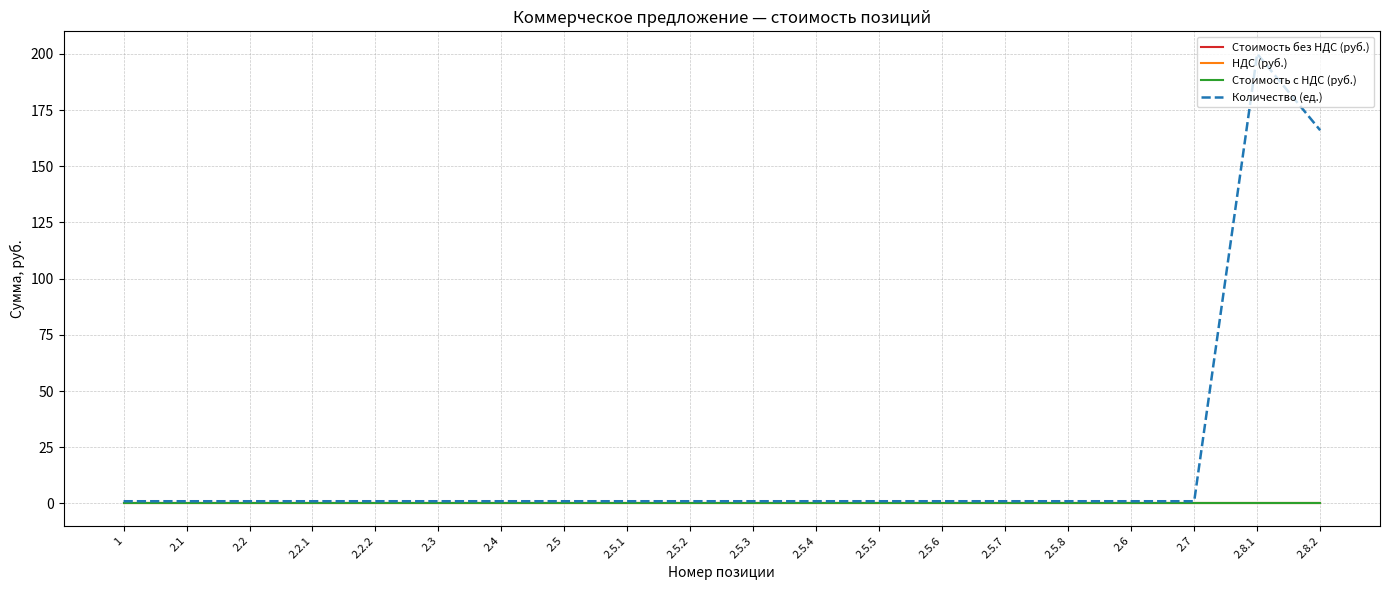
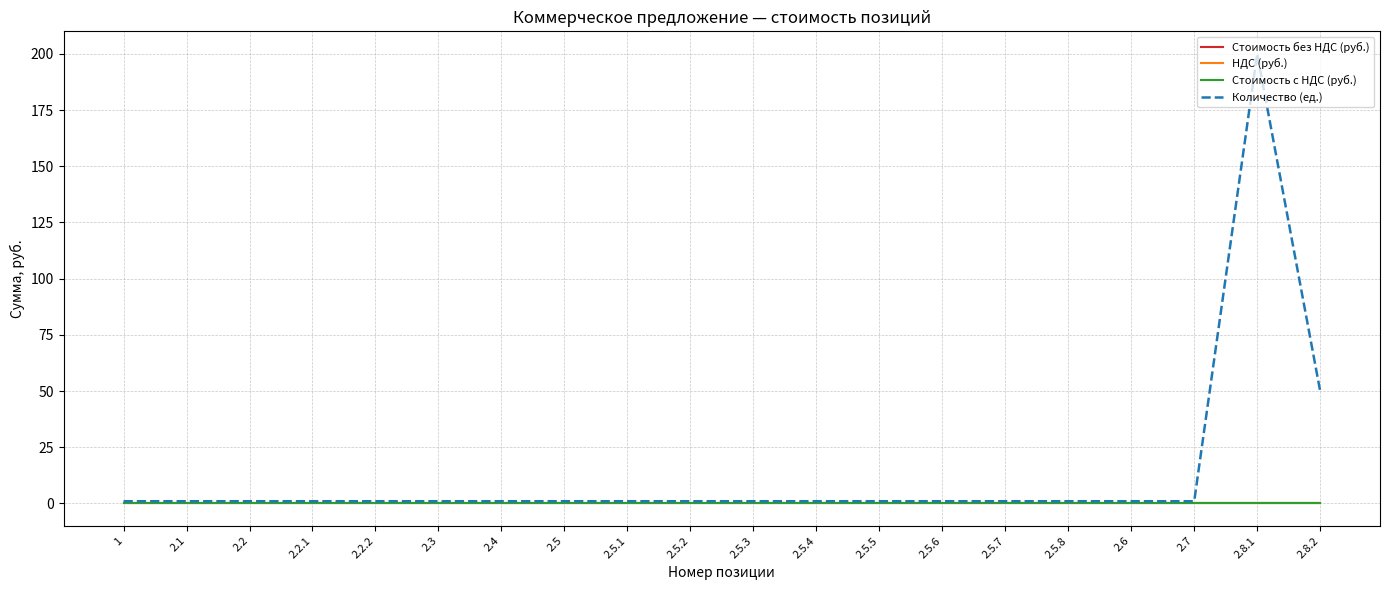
  {
    "Стоимость с НДС (руб.)": {
      "2.8.1": 0,
      "2.8.2": 0
    },
    "Количество (ед.)": {
-     "2.8.2": 166
+     "2.8.2": 50
    }
  }
